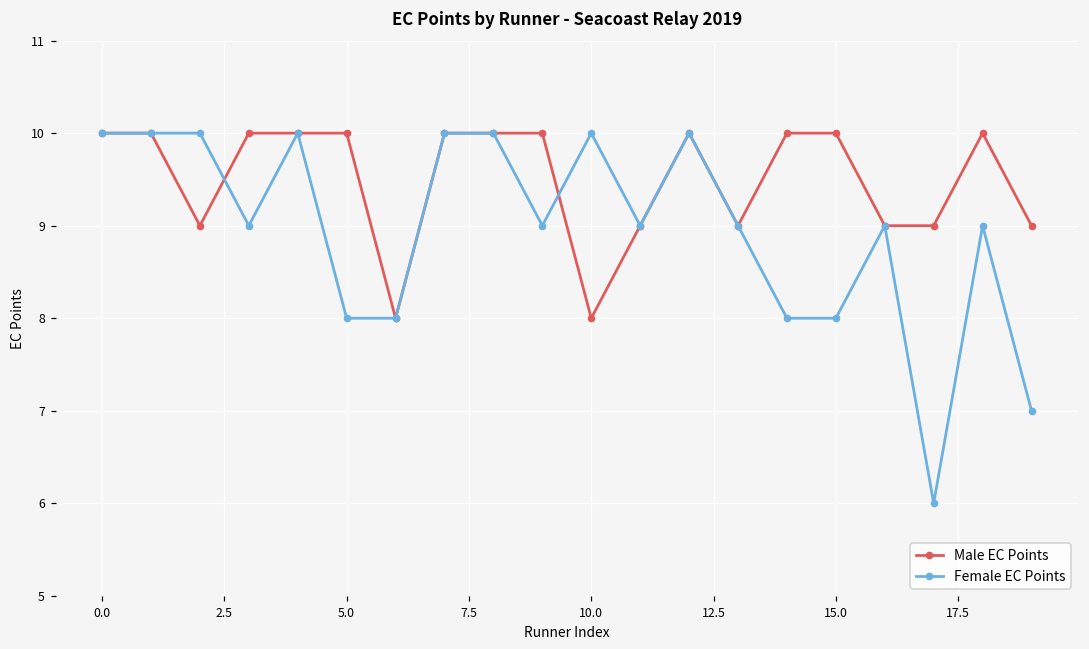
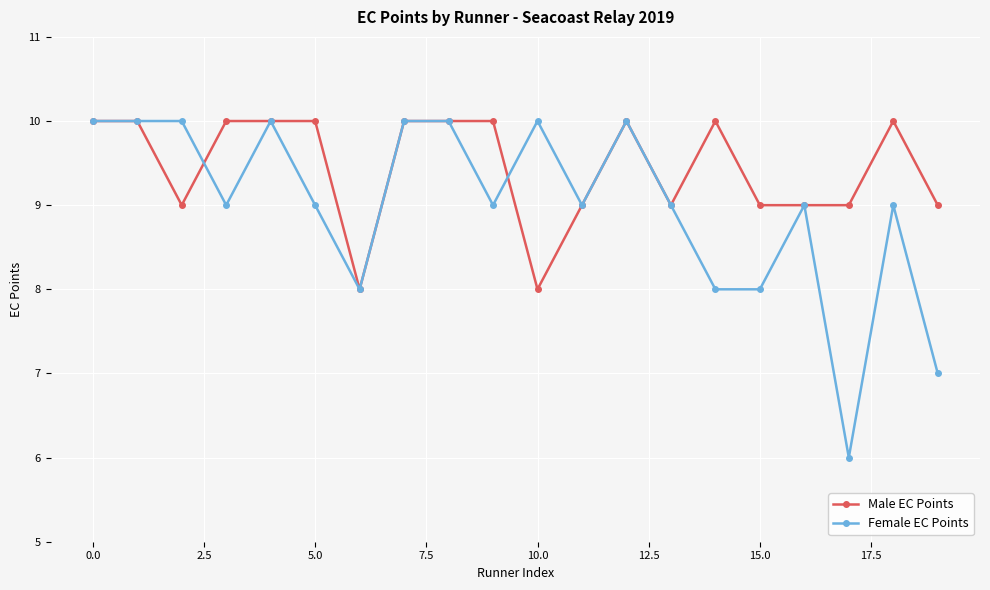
  {
    "Male EC Points": {
      "5.0": 10,
      "10.0": 8,
-     "15.0": 10
+     "15.0": 9
    },
    "Female EC Points": {
-     "5.0": 8,
+     "5.0": 9,
      "10.0": 10,
      "15.0": 8
    }
  }
